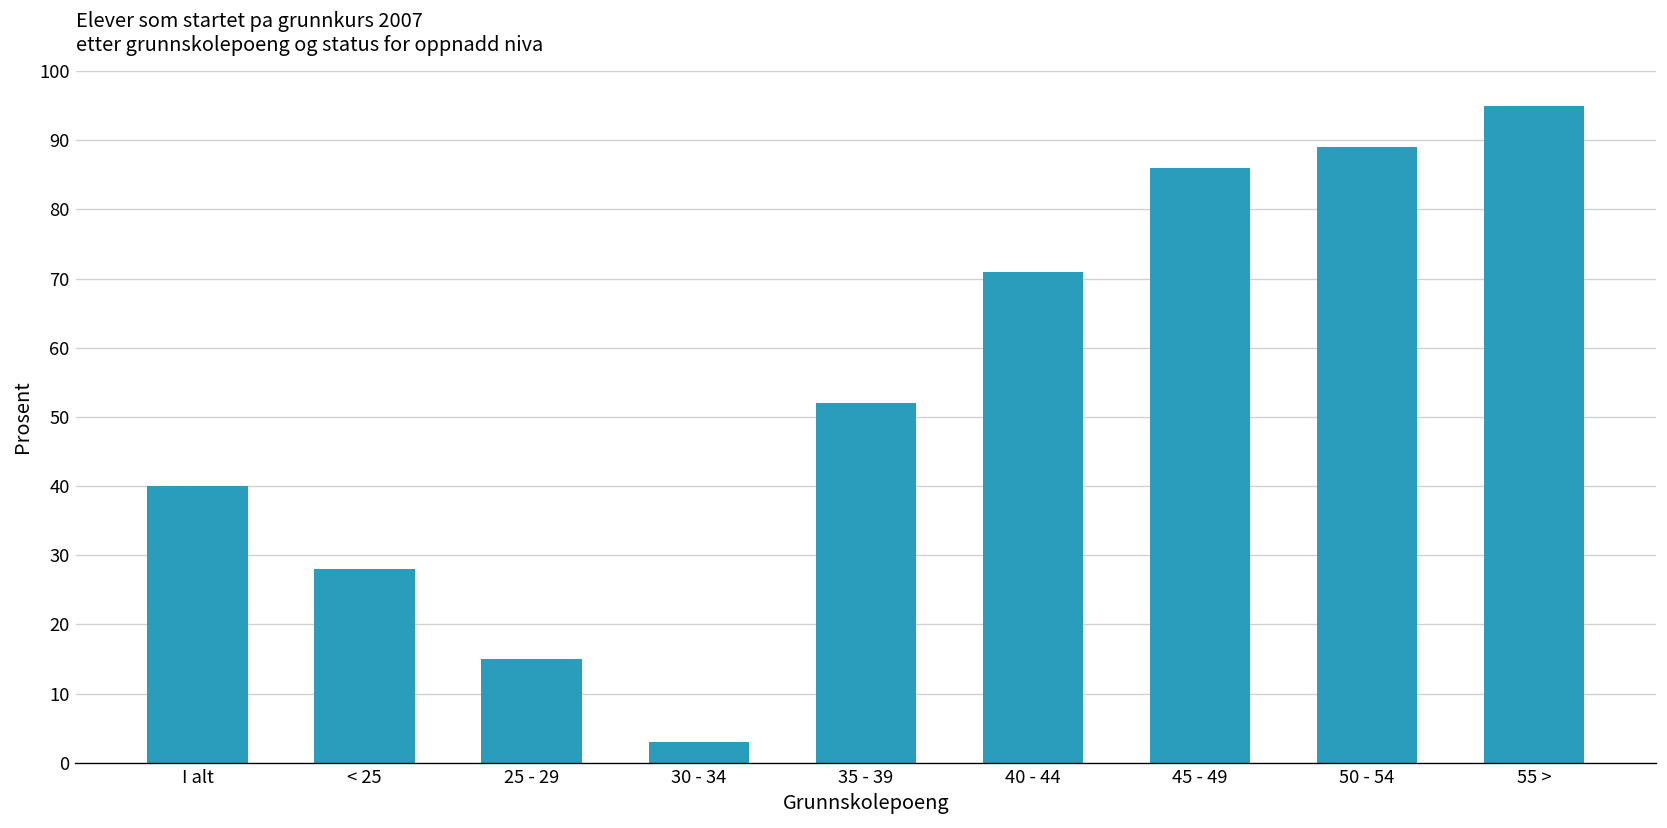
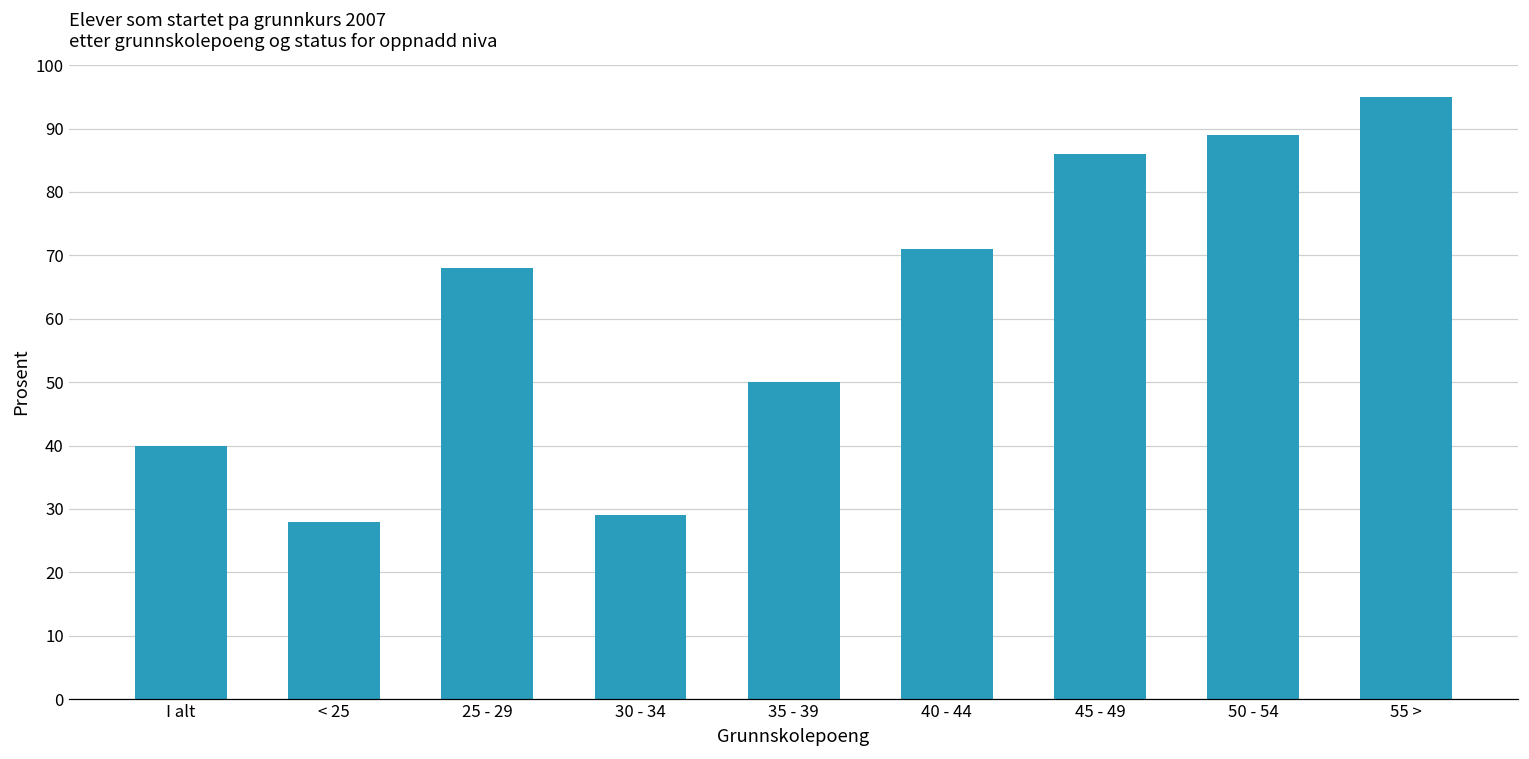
  {
    "I alt": 40,
    "< 25": 28,
-   "25 - 29": 15,
-   "30 - 34": 3,
-   "35 - 39": 52,
+   "25 - 29": 68,
+   "30 - 34": 29,
+   "35 - 39": 50,
    "40 - 44": 71,
    "45 - 49": 86,
    "50 - 54": 89,
    "55 >": 95
  }
